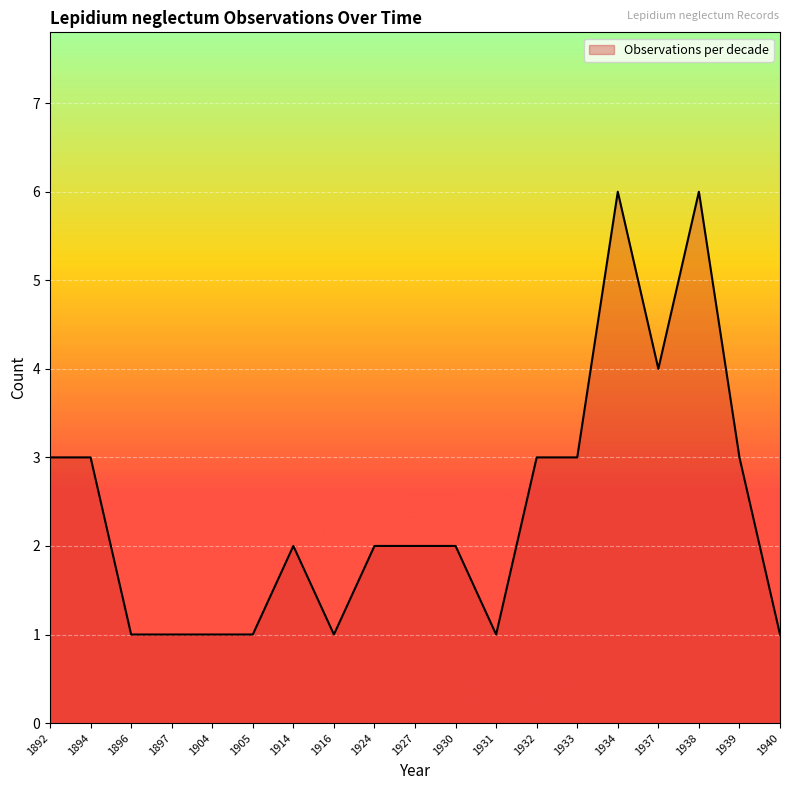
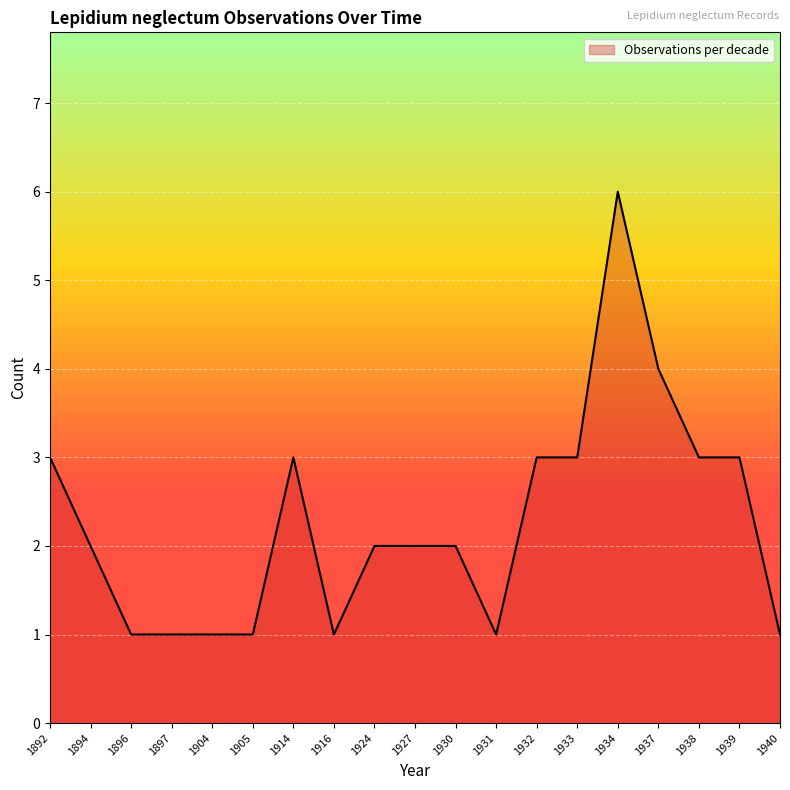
  {
    "1892": 3,
-   "1894": 3,
+   "1894": 2,
    "1896": 1,
    "1897": 1,
    "1904": 1,
    "1905": 1,
-   "1914": 2,
+   "1914": 3,
    "1916": 1,
    "1924": 2,
    "1927": 2,
    "1930": 2,
    "1931": 1,
    "1932": 3,
    "1933": 3,
    "1934": 6,
    "1937": 4,
-   "1938": 6,
+   "1938": 3,
    "1939": 3,
    "1940": 1
  }
